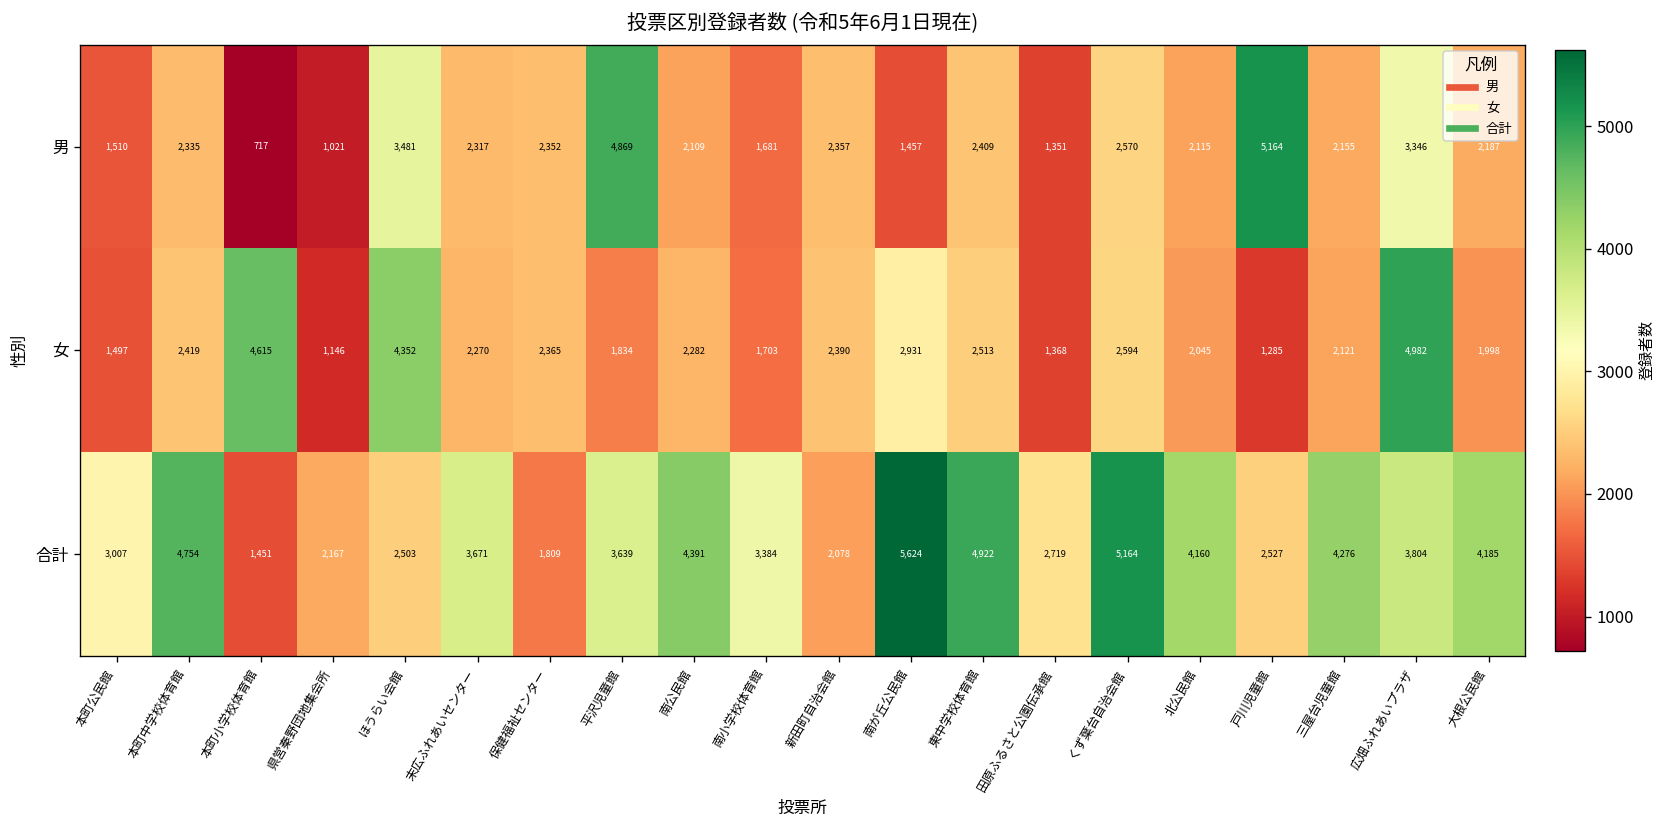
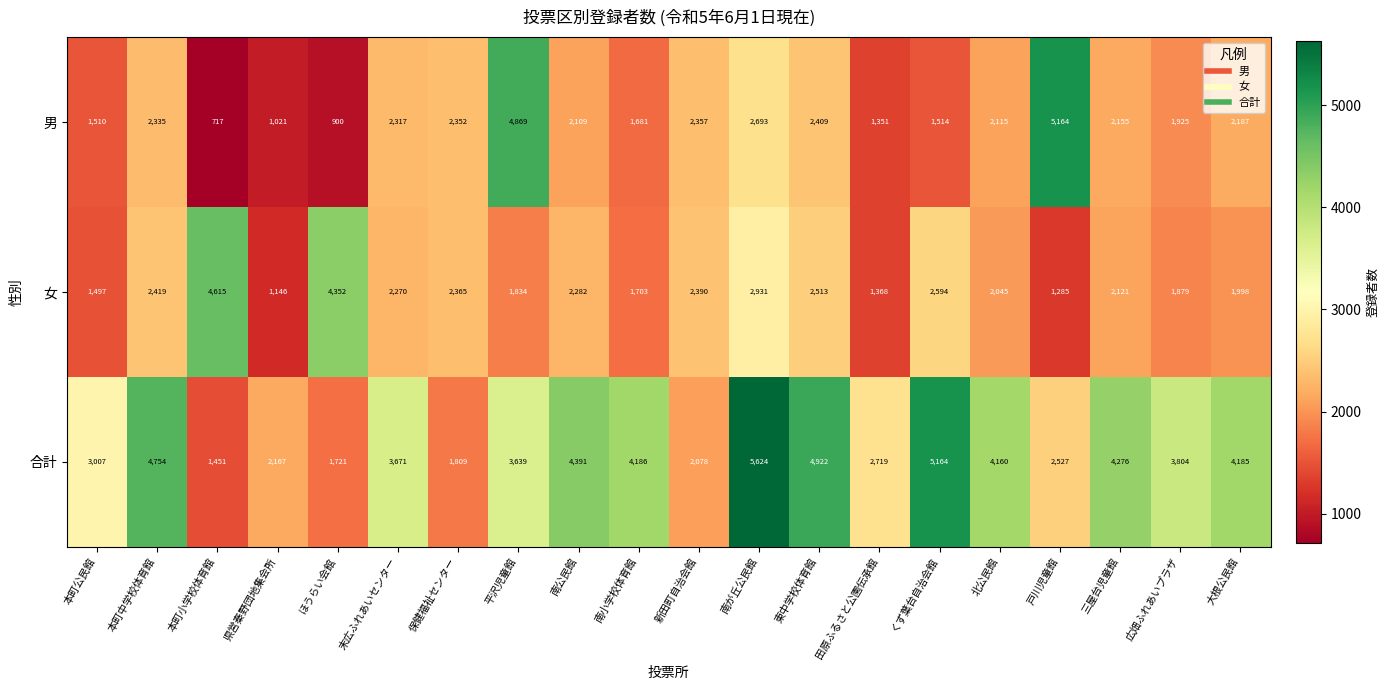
  {
    "男": {
      "本町公民館": "1,510",
      "本町中学校体育館": "2,335",
      "本町小学校体育館": "717",
      "県営秦野団地集会所": "1,021",
-     "ほうらい会館": "3,481",
+     "ほうらい会館": "900",
      "末広ふれあいセンター": "2,317",
      "保健福祉センター": "2,352",
      "平沢児童館": "4,869",
      "南公民館": "2,109",
      "南小学校体育館": "1,681",
      "新田町自治会館": "2,357",
-     "南が丘公民館": "1,457",
+     "南が丘公民館": "2,693",
      "東中学校体育館": "2,409",
      "田原ふるさと公園伝承館": "1,351",
-     "くず葉台自治会館": "2,570",
+     "くず葉台自治会館": "1,514",
      "北公民館": "2,115",
      "戸川児童館": "5,164",
      "三屋台児童館": "2,155",
-     "広畑ふれあいプラザ": "3,346",
+     "広畑ふれあいプラザ": "1,925",
      "大根公民館": "2,187"
    },
    "女": {
      "本町公民館": "1,497",
      "本町中学校体育館": "2,419",
      "本町小学校体育館": "4,615",
      "県営秦野団地集会所": "1,146",
      "ほうらい会館": "4,352",
      "末広ふれあいセンター": "2,270",
      "保健福祉センター": "2,365",
      "平沢児童館": "1,834",
      "南公民館": "2,282",
      "南小学校体育館": "1,703",
      "新田町自治会館": "2,390",
      "南が丘公民館": "2,931",
      "東中学校体育館": "2,513",
      "田原ふるさと公園伝承館": "1,368",
      "くず葉台自治会館": "2,594",
      "北公民館": "2,045",
      "戸川児童館": "1,285",
      "三屋台児童館": "2,121",
-     "広畑ふれあいプラザ": "4,982",
+     "広畑ふれあいプラザ": "1,879",
      "大根公民館": "1,998"
    },
    "合計": {
      "本町公民館": "3,007",
      "本町中学校体育館": "4,754",
      "本町小学校体育館": "1,451",
      "県営秦野団地集会所": "2,167",
-     "ほうらい会館": "2,503",
+     "ほうらい会館": "1,721",
      "末広ふれあいセンター": "3,671",
      "保健福祉センター": "1,809",
      "平沢児童館": "3,639",
      "南公民館": "4,391",
-     "南小学校体育館": "3,384",
+     "南小学校体育館": "4,186",
      "新田町自治会館": "2,078",
      "南が丘公民館": "5,624",
      "東中学校体育館": "4,922",
      "田原ふるさと公園伝承館": "2,719",
      "くず葉台自治会館": "5,164",
      "北公民館": "4,160",
      "戸川児童館": "2,527",
      "三屋台児童館": "4,276",
      "広畑ふれあいプラザ": "3,804",
      "大根公民館": "4,185"
    }
  }
